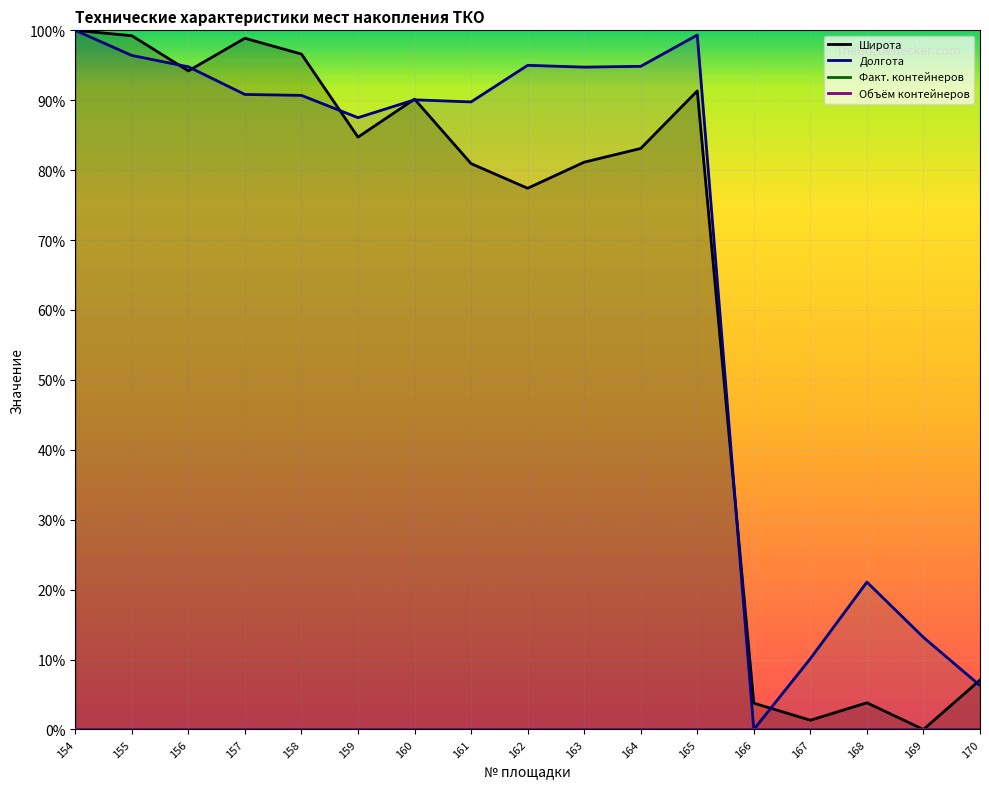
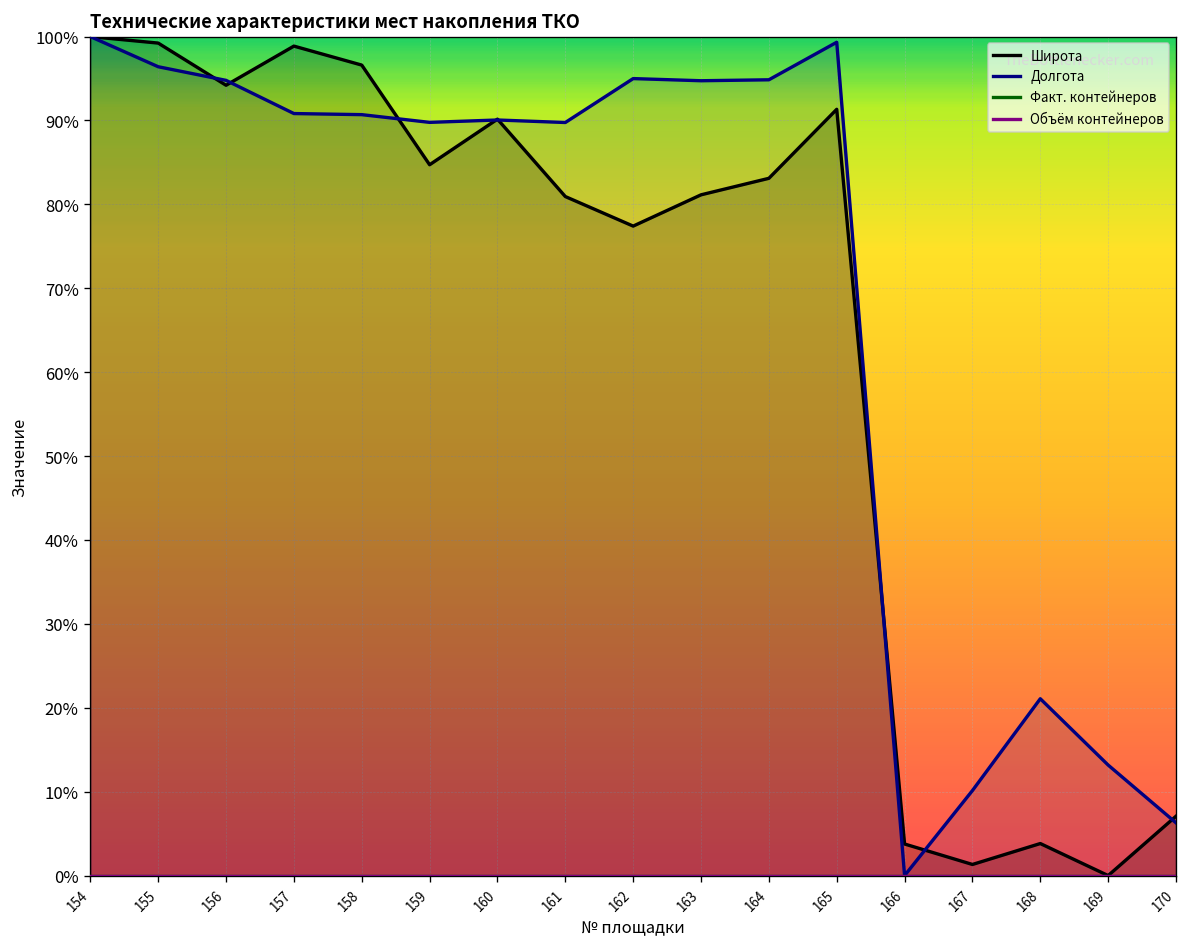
  {
    "Широта": {
      "155": "99%",
      "156": "94%",
      "157": "99%",
      "158": "97%",
      "159": "85%",
      "161": "81%",
      "162": "77%",
      "163": "81%",
      "164": "83%",
      "165": "91%",
      "166": "4%",
      "167": "1%",
      "168": "4%",
      "170": "7%"
    },
    "Долгота": {
      "155": "96%",
      "156": "95%",
      "157": "91%",
      "158": "91%",
-     "159": "88%",
+     "159": "90%",
      "161": "90%",
      "162": "95%",
      "163": "95%",
      "164": "95%",
      "165": "99%",
      "167": "10%",
      "168": "21%",
      "169": "13%",
      "170": "6%"
    },
    "Объём контейнеров": {
      "154": "0%",
      "155": "0%",
      "156": "0%",
      "157": "0%",
      "158": "0%",
      "159": "0%",
      "160": "0%",
      "161": "0%",
      "162": "0%",
      "163": "0%",
      "164": "0%",
      "165": "0%",
      "167": "0%",
      "168": "0%",
      "170": "0%"
    }
  }
